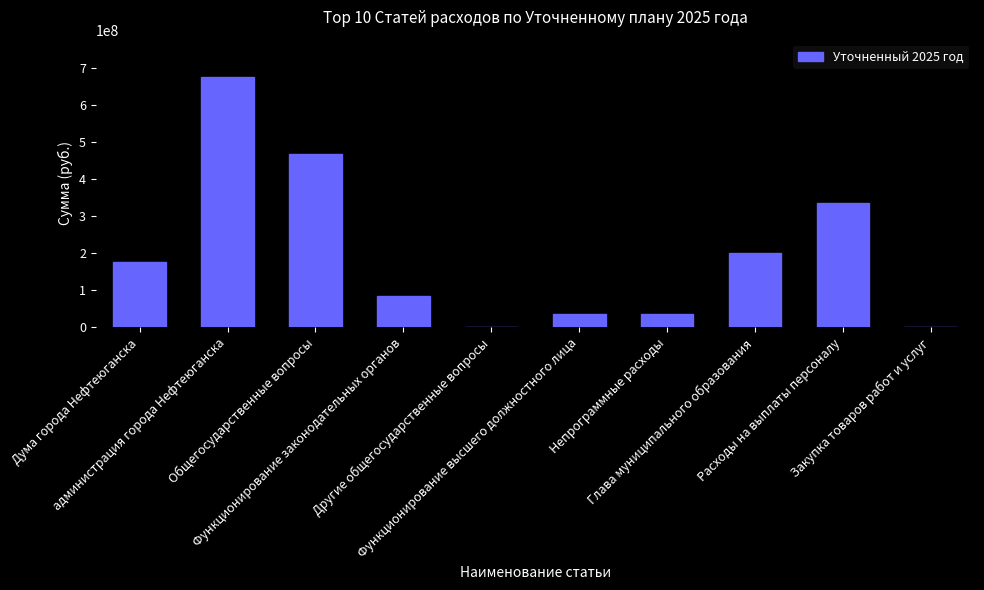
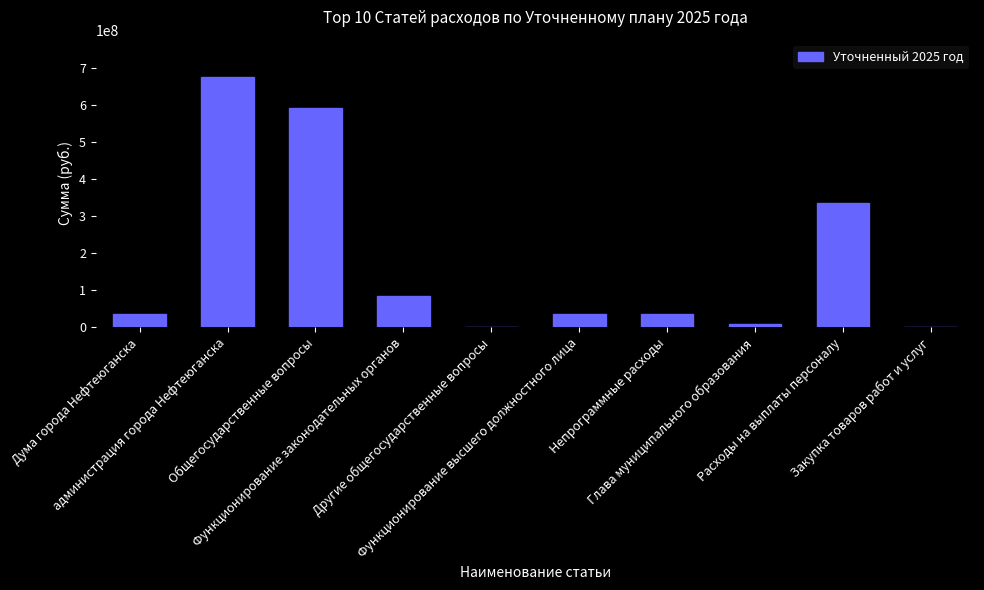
  {
-   "Дума города Нефтеюганска": 180000000,
+   "Дума города Нефтеюганска": 40000000,
    "администрация города Нефтеюганска": 670000000,
-   "Общегосударственные вопросы": 470000000,
+   "Общегосударственные вопросы": 590000000,
    "Функционирование законодательных органов": 80000000,
    "Функционирование высшего должностного лица": 40000000,
    "Непрограммные расходы": 40000000,
-   "Глава муниципального образования": 200000000,
+   "Глава муниципального образования": 10000000,
    "Расходы на выплаты персоналу": 340000000
  }
